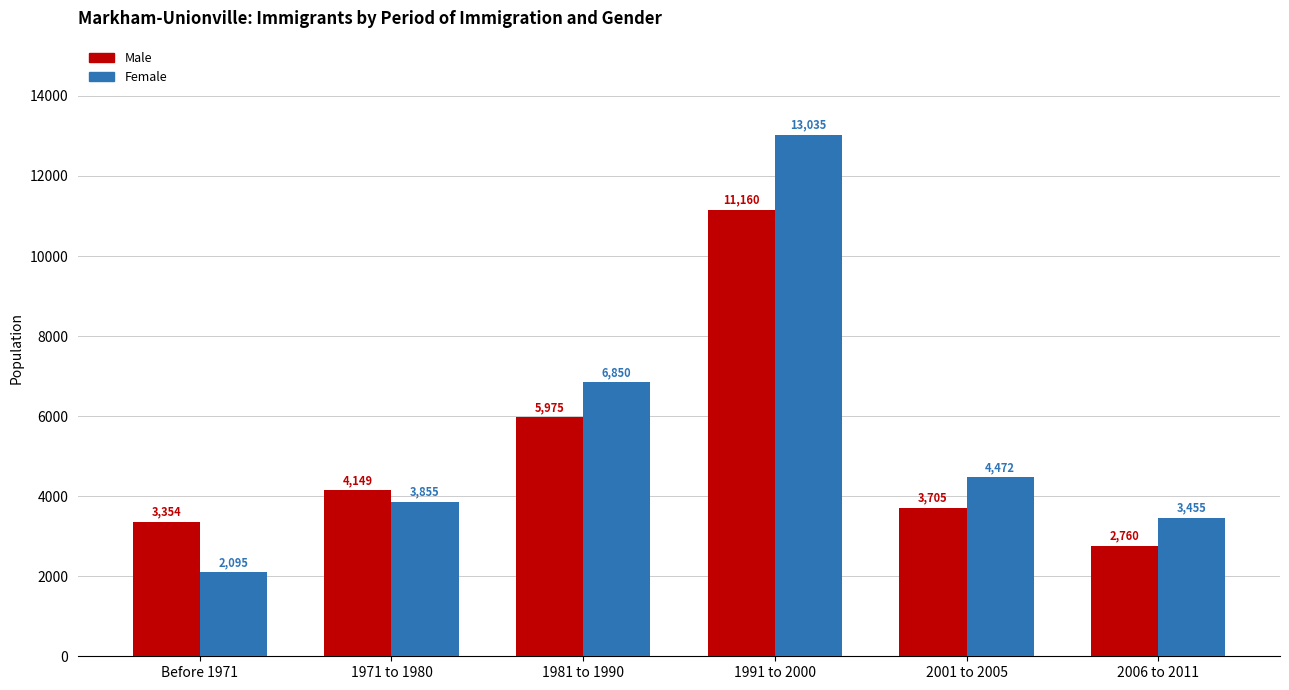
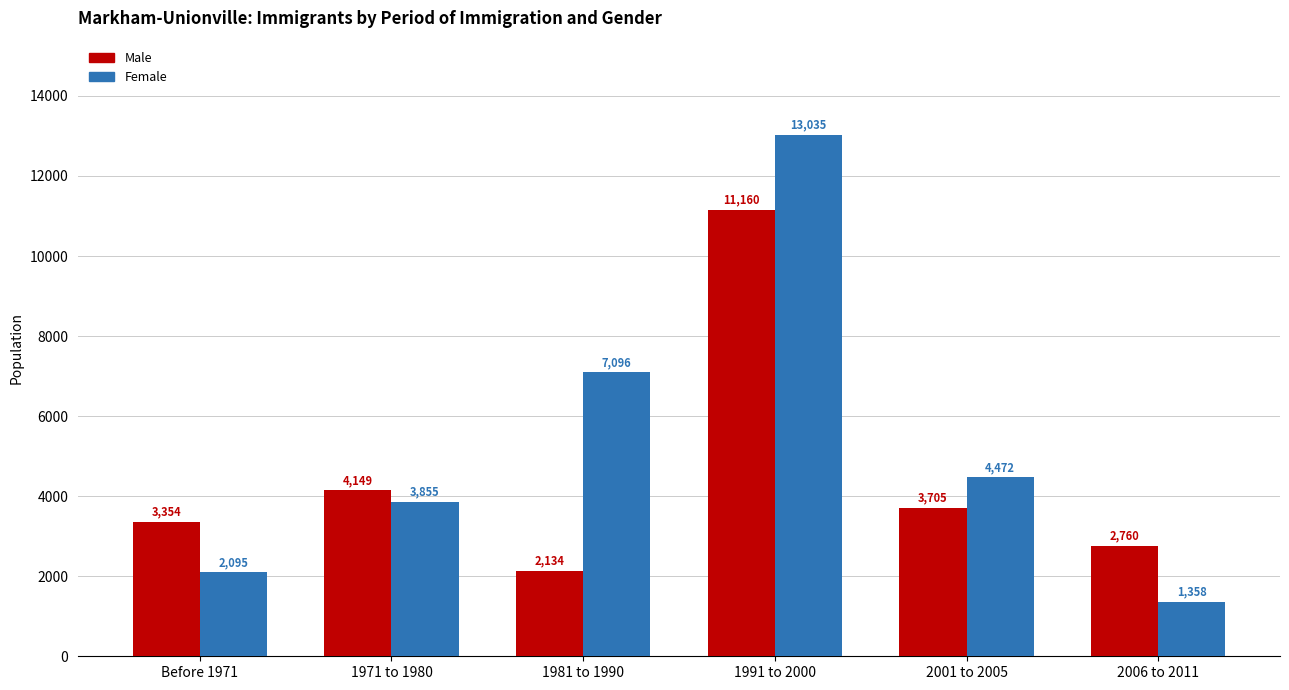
  {
    "Male": {
      "Before 1971": "3,354",
      "1971 to 1980": "4,149",
-     "1981 to 1990": "5,975",
+     "1981 to 1990": "2,134",
      "1991 to 2000": "11,160",
      "2001 to 2005": "3,705",
      "2006 to 2011": "2,760"
    },
    "Female": {
      "Before 1971": "2,095",
      "1971 to 1980": "3,855",
-     "1981 to 1990": "6,850",
+     "1981 to 1990": "7,096",
      "1991 to 2000": "13,035",
      "2001 to 2005": "4,472",
-     "2006 to 2011": "3,455"
+     "2006 to 2011": "1,358"
    }
  }
